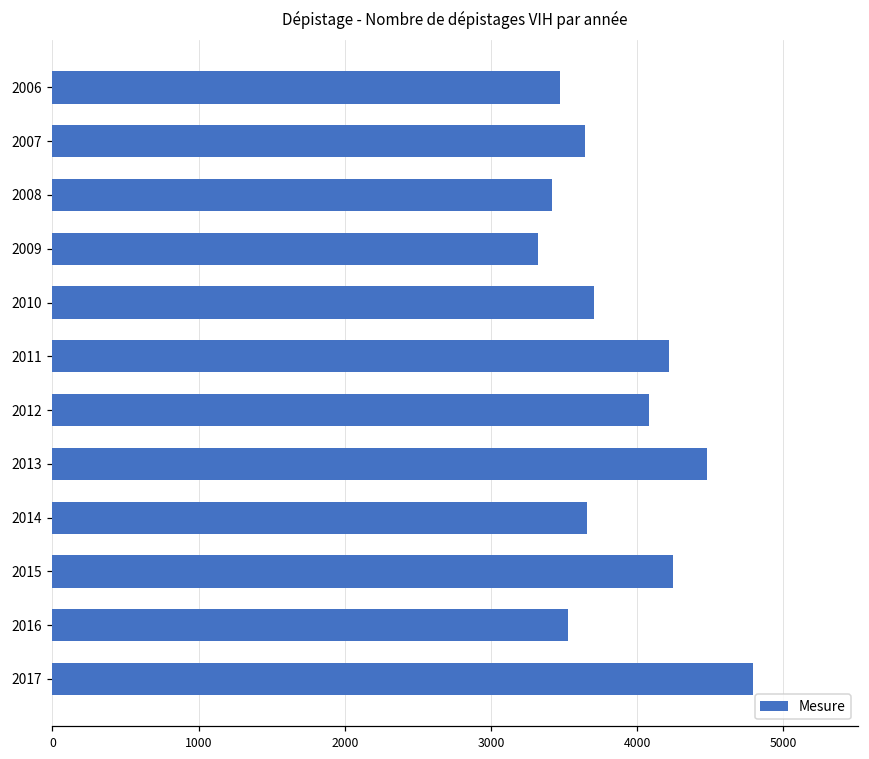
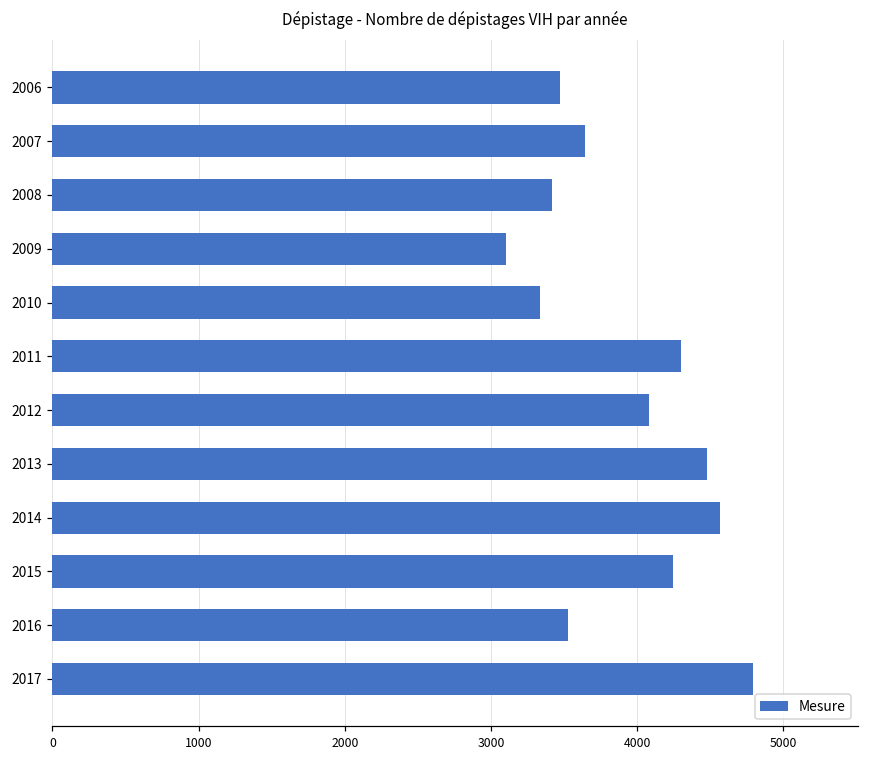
  {
    "2006": 3470,
    "2007": 3650,
    "2008": 3420,
-   "2009": 3320,
-   "2010": 3700,
-   "2011": 4220,
+   "2009": 3110,
+   "2010": 3340,
+   "2011": 4300,
    "2012": 4080,
    "2013": 4480,
-   "2014": 3650,
+   "2014": 4570,
    "2015": 4240,
    "2016": 3530,
    "2017": 4790
  }
